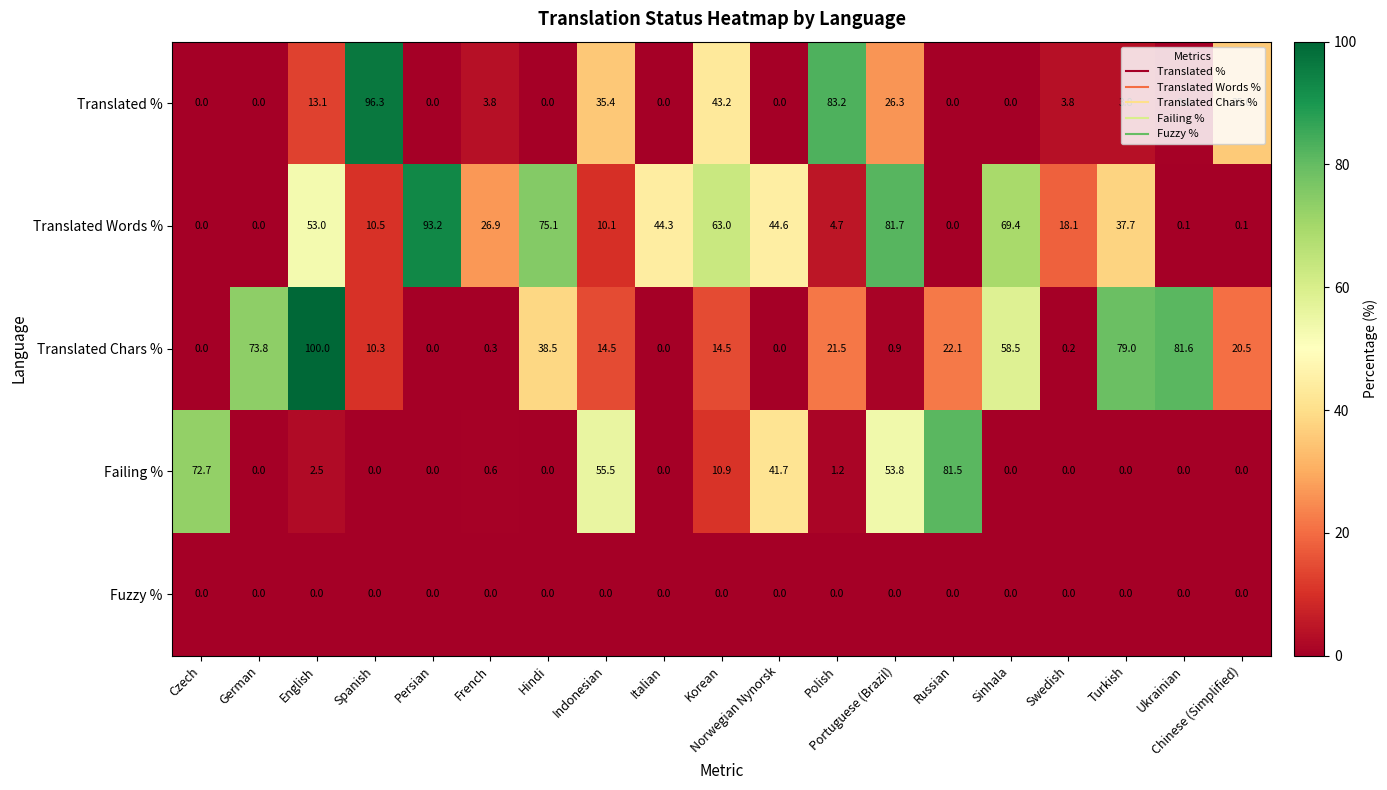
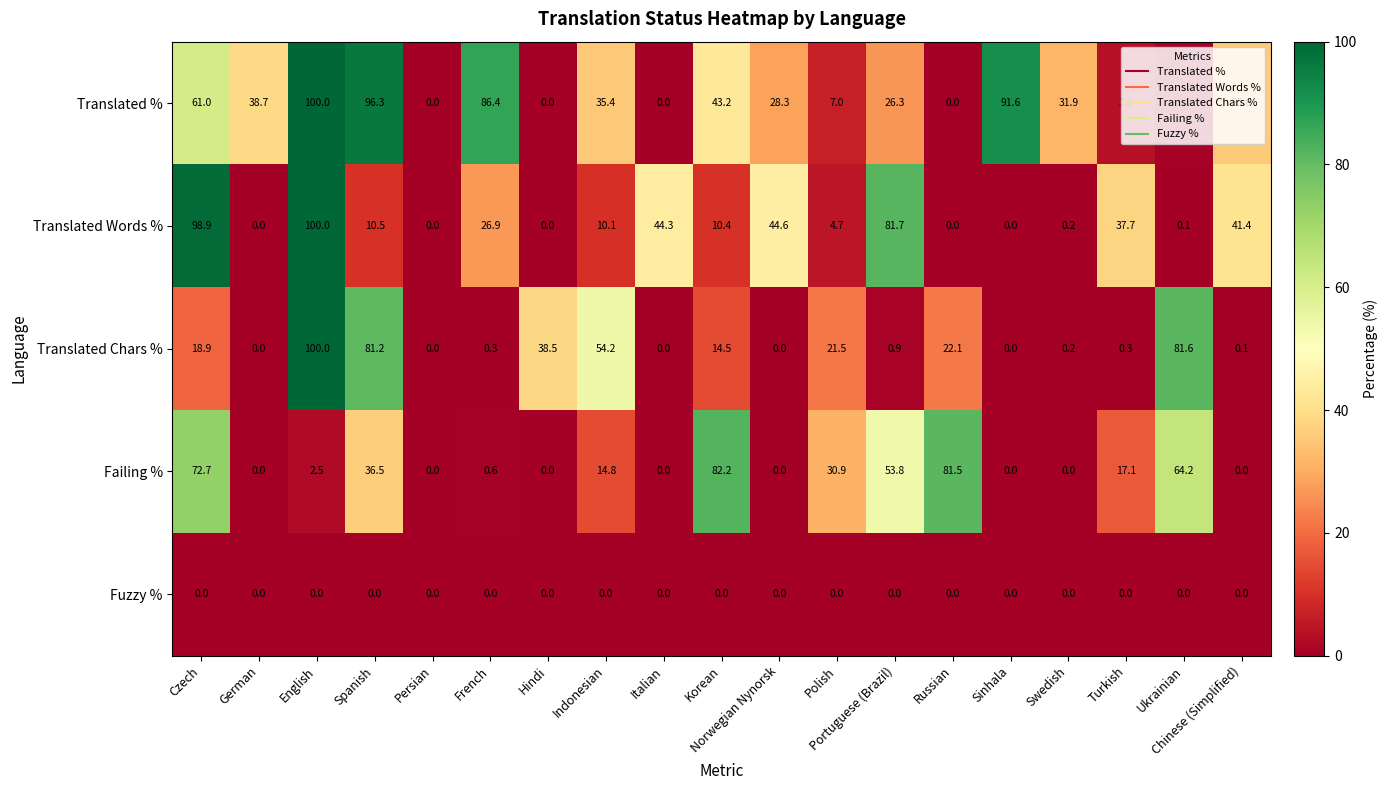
  {
    "Translated %": {
-     "Czech": 0.0,
-     "German": 0.0,
-     "English": 13.1,
+     "Czech": 61.0,
+     "German": 38.7,
+     "English": 100.0,
      "Spanish": 96.3,
      "Persian": 0.0,
-     "French": 3.8,
+     "French": 86.4,
      "Hindi": 0.0,
      "Indonesian": 35.4,
      "Italian": 0.0,
      "Korean": 43.2,
-     "Norwegian Nynorsk": 0.0,
-     "Polish": 83.2,
+     "Norwegian Nynorsk": 28.3,
+     "Polish": 7.0,
      "Portuguese (Brazil)": 26.3,
      "Russian": 0.0,
-     "Sinhala": 0.0,
-     "Swedish": 3.8
+     "Sinhala": 91.6,
+     "Swedish": 31.9
    },
    "Translated Words %": {
-     "Czech": 0.0,
+     "Czech": 98.9,
      "German": 0.0,
-     "English": 53.0,
+     "English": 100.0,
      "Spanish": 10.5,
-     "Persian": 93.2,
+     "Persian": 0.0,
      "French": 26.9,
-     "Hindi": 75.1,
+     "Hindi": 0.0,
      "Indonesian": 10.1,
      "Italian": 44.3,
-     "Korean": 63.0,
+     "Korean": 10.4,
      "Norwegian Nynorsk": 44.6,
      "Polish": 4.7,
      "Portuguese (Brazil)": 81.7,
      "Russian": 0.0,
-     "Sinhala": 69.4,
-     "Swedish": 18.1,
+     "Sinhala": 0.0,
+     "Swedish": 0.2,
      "Turkish": 37.7,
      "Ukrainian": 0.1,
-     "Chinese (Simplified)": 0.1
+     "Chinese (Simplified)": 41.4
    },
    "Translated Chars %": {
-     "Czech": 0.0,
-     "German": 73.8,
+     "Czech": 18.9,
+     "German": 0.0,
      "English": 100.0,
-     "Spanish": 10.3,
+     "Spanish": 81.2,
      "Persian": 0.0,
      "French": 0.3,
      "Hindi": 38.5,
-     "Indonesian": 14.5,
+     "Indonesian": 54.2,
      "Italian": 0.0,
      "Korean": 14.5,
      "Norwegian Nynorsk": 0.0,
      "Polish": 21.5,
      "Portuguese (Brazil)": 0.9,
      "Russian": 22.1,
-     "Sinhala": 58.5,
+     "Sinhala": 0.0,
      "Swedish": 0.2,
-     "Turkish": 79.0,
+     "Turkish": 0.3,
      "Ukrainian": 81.6,
-     "Chinese (Simplified)": 20.5
+     "Chinese (Simplified)": 0.1
    },
    "Failing %": {
      "Czech": 72.7,
      "German": 0.0,
      "English": 2.5,
-     "Spanish": 0.0,
+     "Spanish": 36.5,
      "Persian": 0.0,
      "French": 0.6,
      "Hindi": 0.0,
-     "Indonesian": 55.5,
+     "Indonesian": 14.8,
      "Italian": 0.0,
-     "Korean": 10.9,
-     "Norwegian Nynorsk": 41.7,
-     "Polish": 1.2,
+     "Korean": 82.2,
+     "Norwegian Nynorsk": 0.0,
+     "Polish": 30.9,
      "Portuguese (Brazil)": 53.8,
      "Russian": 81.5,
      "Sinhala": 0.0,
      "Swedish": 0.0,
-     "Turkish": 0.0,
-     "Ukrainian": 0.0,
+     "Turkish": 17.1,
+     "Ukrainian": 64.2,
      "Chinese (Simplified)": 0.0
    },
    "Fuzzy %": {
      "Czech": 0.0,
      "German": 0.0,
      "English": 0.0,
      "Spanish": 0.0,
      "Persian": 0.0,
      "French": 0.0,
      "Hindi": 0.0,
      "Indonesian": 0.0,
      "Italian": 0.0,
      "Korean": 0.0,
      "Norwegian Nynorsk": 0.0,
      "Polish": 0.0,
      "Portuguese (Brazil)": 0.0,
      "Russian": 0.0,
      "Sinhala": 0.0,
      "Swedish": 0.0,
      "Turkish": 0.0,
      "Ukrainian": 0.0,
      "Chinese (Simplified)": 0.0
    }
  }
